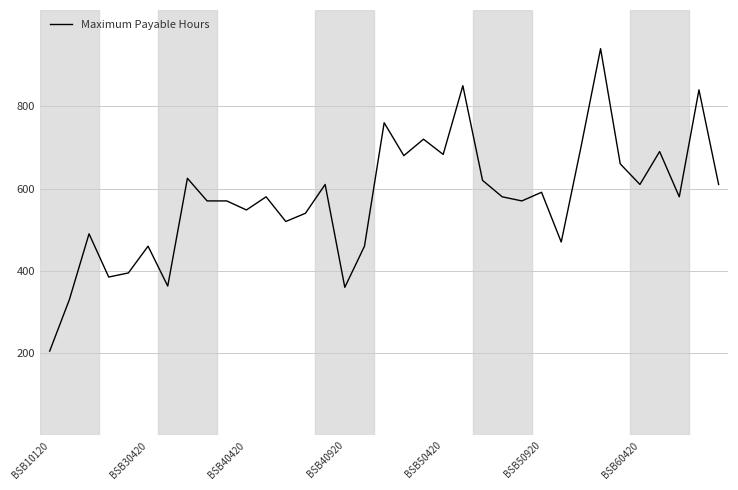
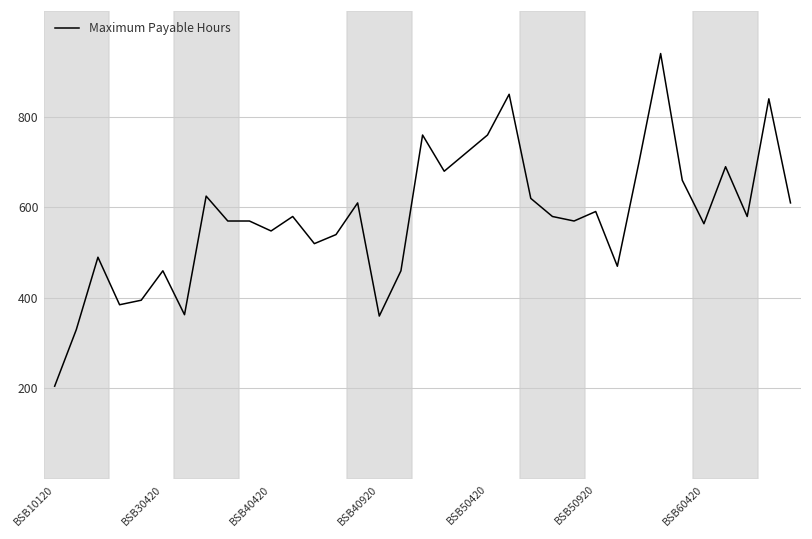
  {
    "BSB10120": 210,
    "BSB30420": 460,
    "BSB40420": 550,
    "BSB40920": 360,
-   "BSB50420": 680,
+   "BSB50420": 760,
    "BSB50920": 590,
-   "BSB60420": 610
+   "BSB60420": 560
  }
